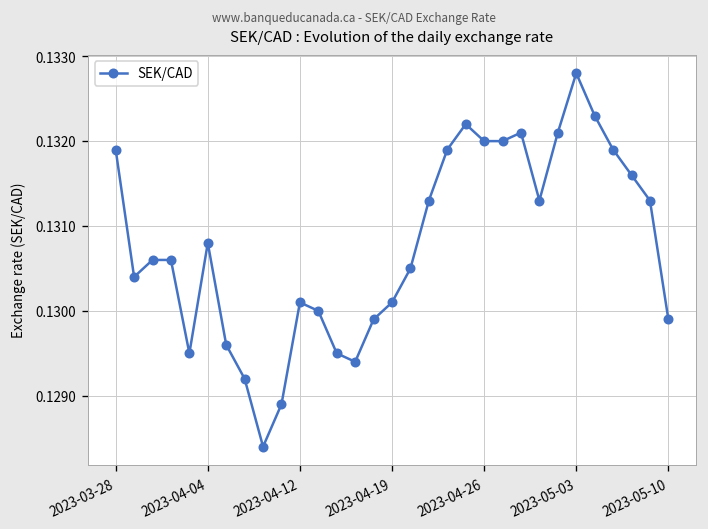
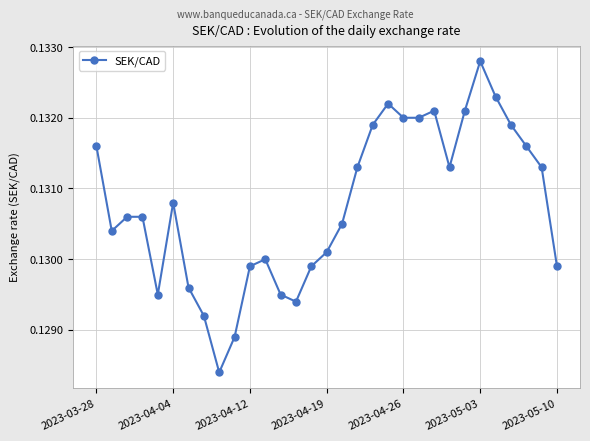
  {
-   "2023-03-28": 0.1319,
+   "2023-03-28": 0.1316,
    "2023-04-04": 0.1308,
-   "2023-04-12": 0.1301,
+   "2023-04-12": 0.1299,
    "2023-04-19": 0.1301,
    "2023-04-26": 0.1320,
    "2023-05-03": 0.1328,
    "2023-05-10": 0.1299
  }
